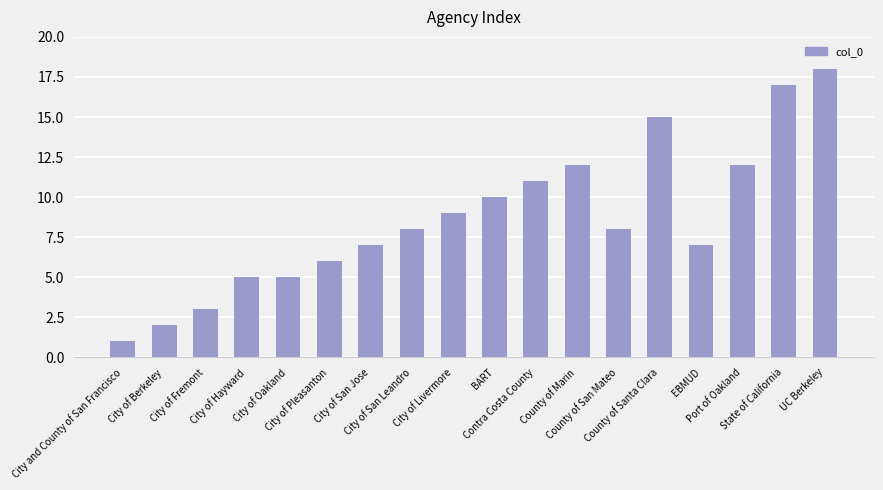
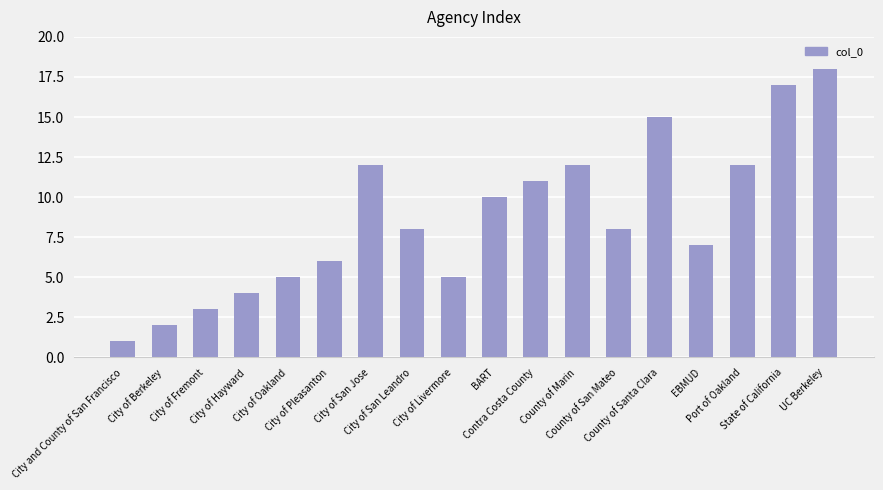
  {
    "City and County of San Francisco": 1,
    "City of Berkeley": 2,
    "City of Fremont": 3,
-   "City of Hayward": 5,
+   "City of Hayward": 4,
    "City of Oakland": 5,
    "City of Pleasanton": 6,
-   "City of San Jose": 7,
+   "City of San Jose": 12,
    "City of San Leandro": 8,
-   "City of Livermore": 9,
+   "City of Livermore": 5,
    "BART": 10,
    "Contra Costa County": 11,
    "County of Marin": 12,
    "County of San Mateo": 8,
    "County of Santa Clara": 15,
    "EBMUD": 7,
    "Port of Oakland": 12,
    "State of California": 17,
    "UC Berkeley": 18
  }
